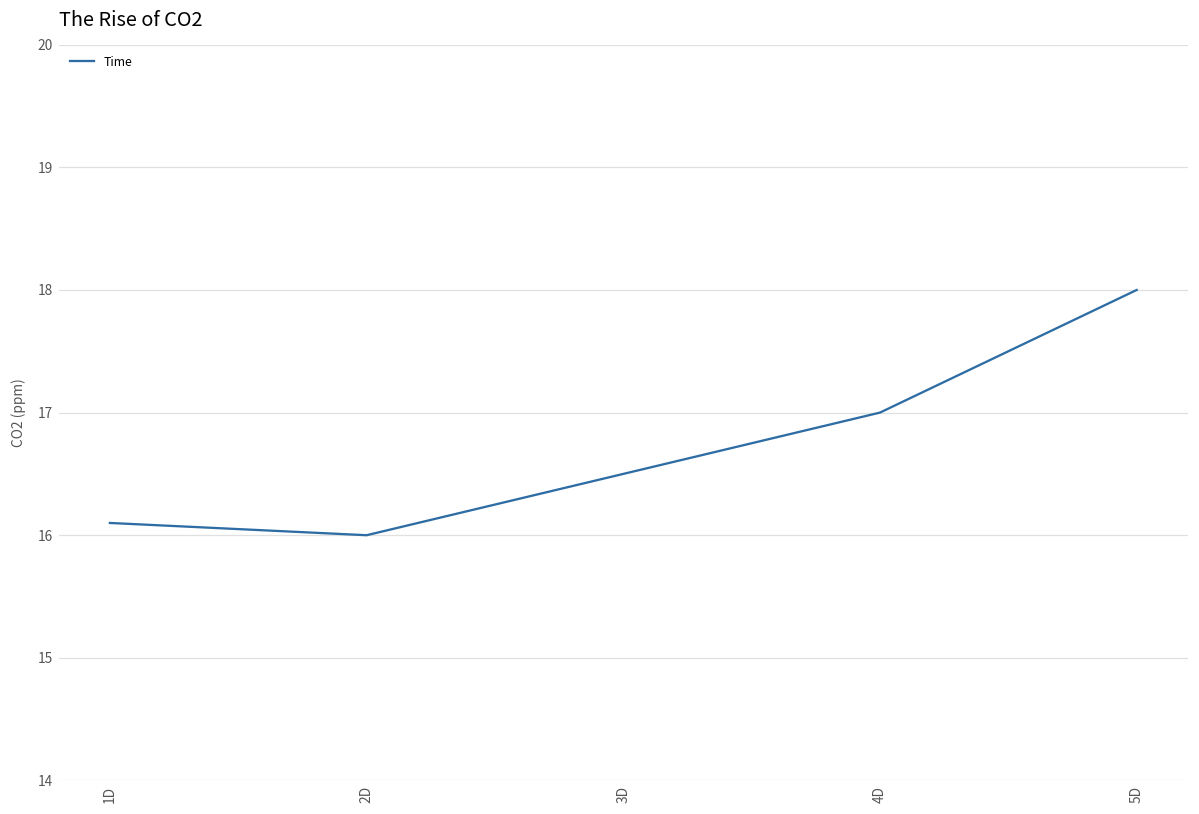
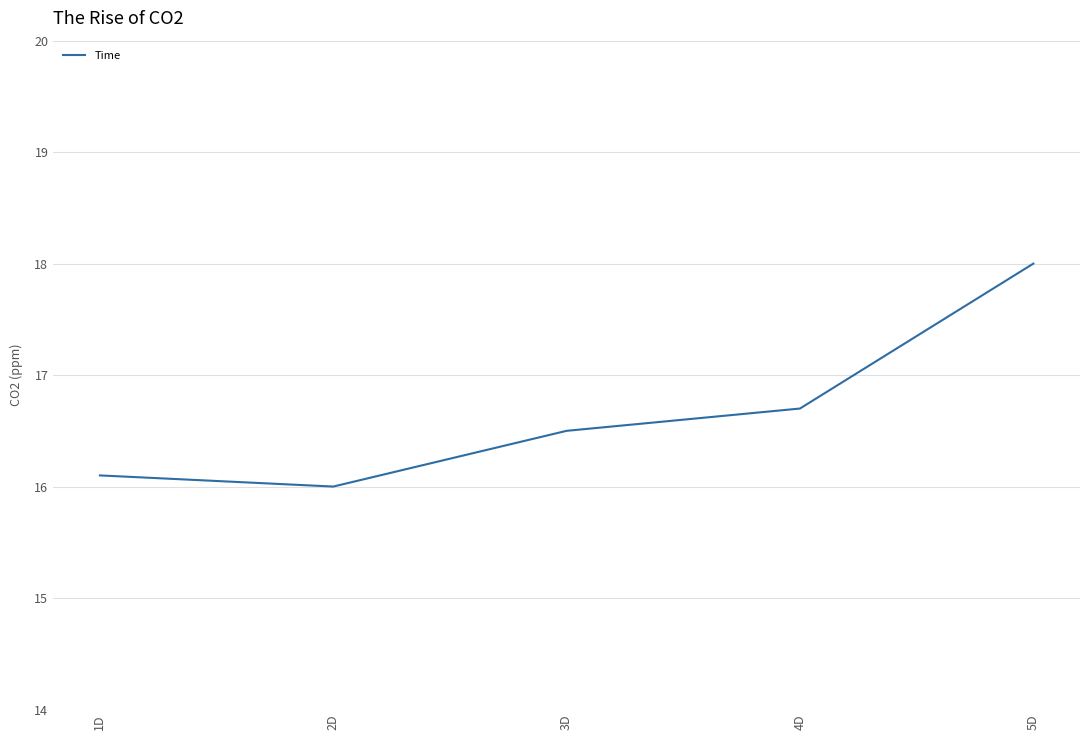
  {
    "1D": 16.1,
    "2D": 16.0,
    "3D": 16.5,
-   "4D": 17.0,
+   "4D": 16.7,
    "5D": 18.0
  }
